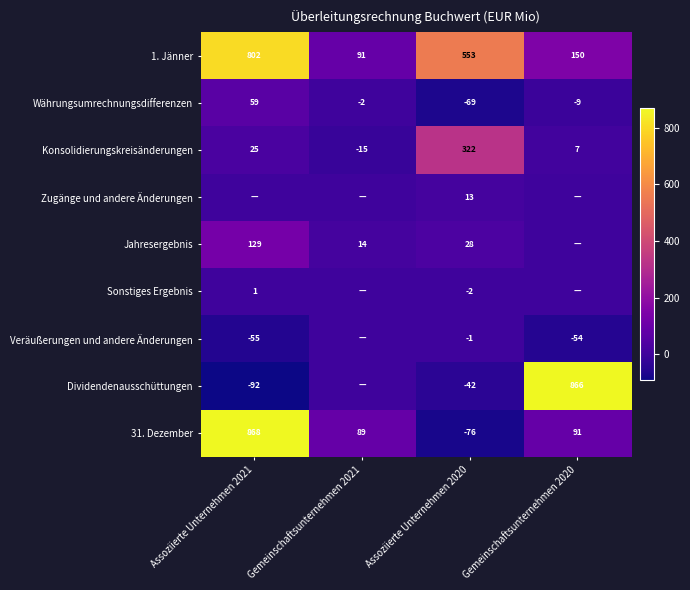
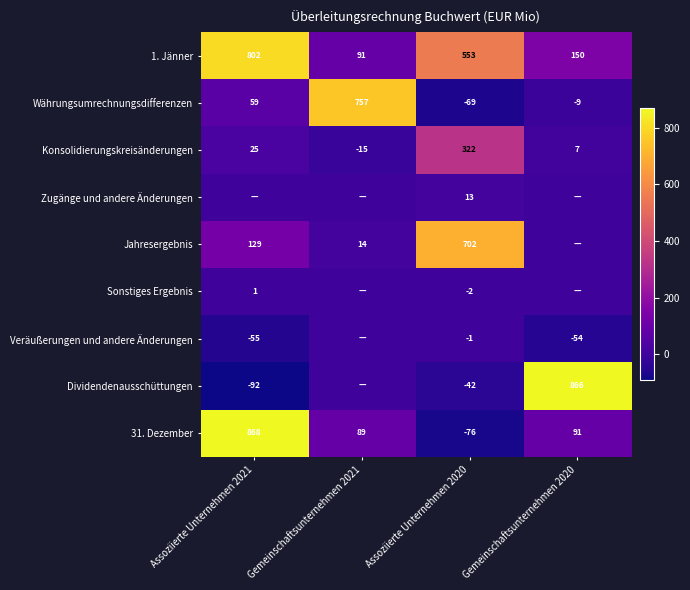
  {
    "1. Jänner": {
      "Assoziierte Unternehmen 2021": 802,
      "Gemeinschaftsunternehmen 2021": 91,
      "Assoziierte Unternehmen 2020": 553,
      "Gemeinschaftsunternehmen 2020": 150
    },
    "Währungsumrechnungsdifferenzen": {
      "Assoziierte Unternehmen 2021": 59,
-     "Gemeinschaftsunternehmen 2021": -2,
+     "Gemeinschaftsunternehmen 2021": 757,
      "Assoziierte Unternehmen 2020": -69,
      "Gemeinschaftsunternehmen 2020": -9
    },
    "Konsolidierungskreisänderungen": {
      "Assoziierte Unternehmen 2021": 25,
      "Gemeinschaftsunternehmen 2021": -15,
      "Assoziierte Unternehmen 2020": 322,
      "Gemeinschaftsunternehmen 2020": 7
    },
    "Zugänge und andere Änderungen": {
      "Assoziierte Unternehmen 2020": 13
    },
    "Jahresergebnis": {
      "Assoziierte Unternehmen 2021": 129,
      "Gemeinschaftsunternehmen 2021": 14,
-     "Assoziierte Unternehmen 2020": 28
+     "Assoziierte Unternehmen 2020": 702
    },
    "Sonstiges Ergebnis": {
      "Assoziierte Unternehmen 2021": 1,
      "Assoziierte Unternehmen 2020": -2
    },
    "Veräußerungen und andere Änderungen": {
      "Assoziierte Unternehmen 2021": -55,
      "Assoziierte Unternehmen 2020": -1,
      "Gemeinschaftsunternehmen 2020": -54
    },
    "Dividendenausschüttungen": {
      "Assoziierte Unternehmen 2021": -92,
      "Assoziierte Unternehmen 2020": -42,
      "Gemeinschaftsunternehmen 2020": 866
    },
    "31. Dezember": {
      "Assoziierte Unternehmen 2021": 868,
      "Gemeinschaftsunternehmen 2021": 89,
      "Assoziierte Unternehmen 2020": -76,
      "Gemeinschaftsunternehmen 2020": 91
    }
  }
